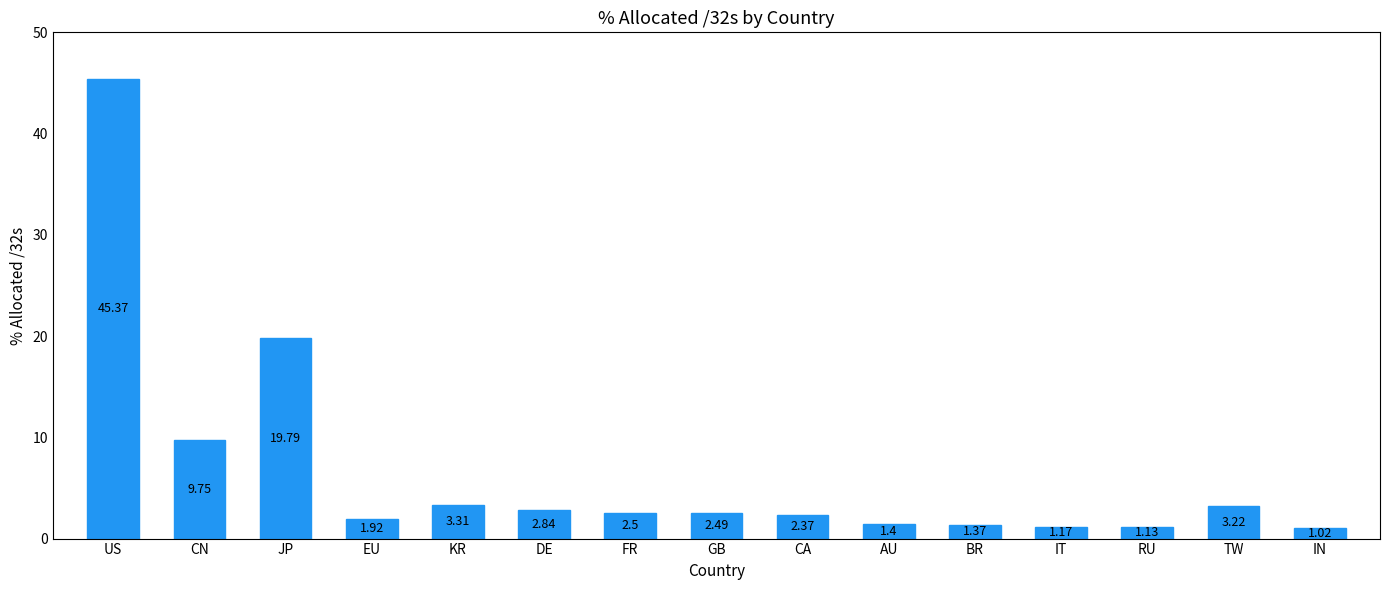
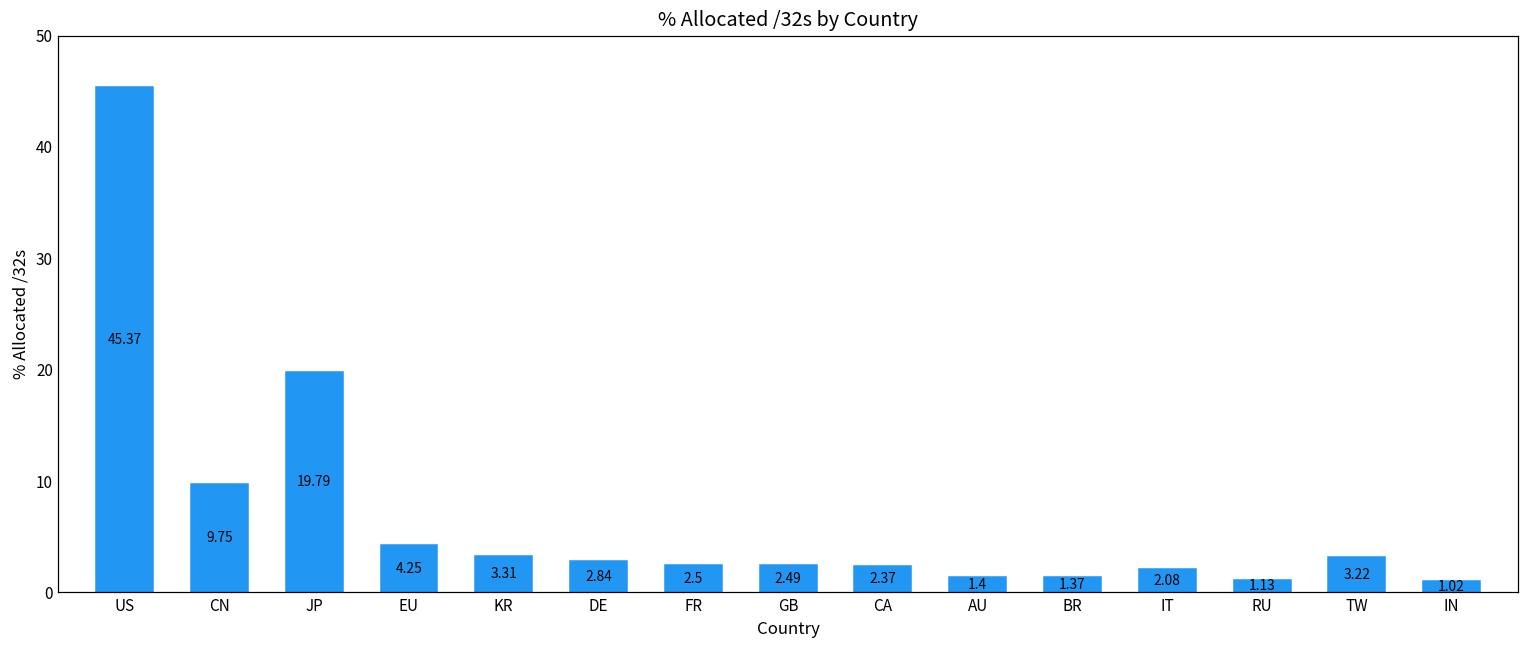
  {
    "US": 45.37,
    "CN": 9.75,
    "JP": 19.79,
-   "EU": 1.92,
+   "EU": 4.25,
    "KR": 3.31,
    "DE": 2.84,
    "FR": 2.5,
    "GB": 2.49,
    "CA": 2.37,
    "AU": 1.4,
    "BR": 1.37,
-   "IT": 1.17,
+   "IT": 2.08,
    "RU": 1.13,
    "TW": 3.22,
    "IN": 1.02
  }
